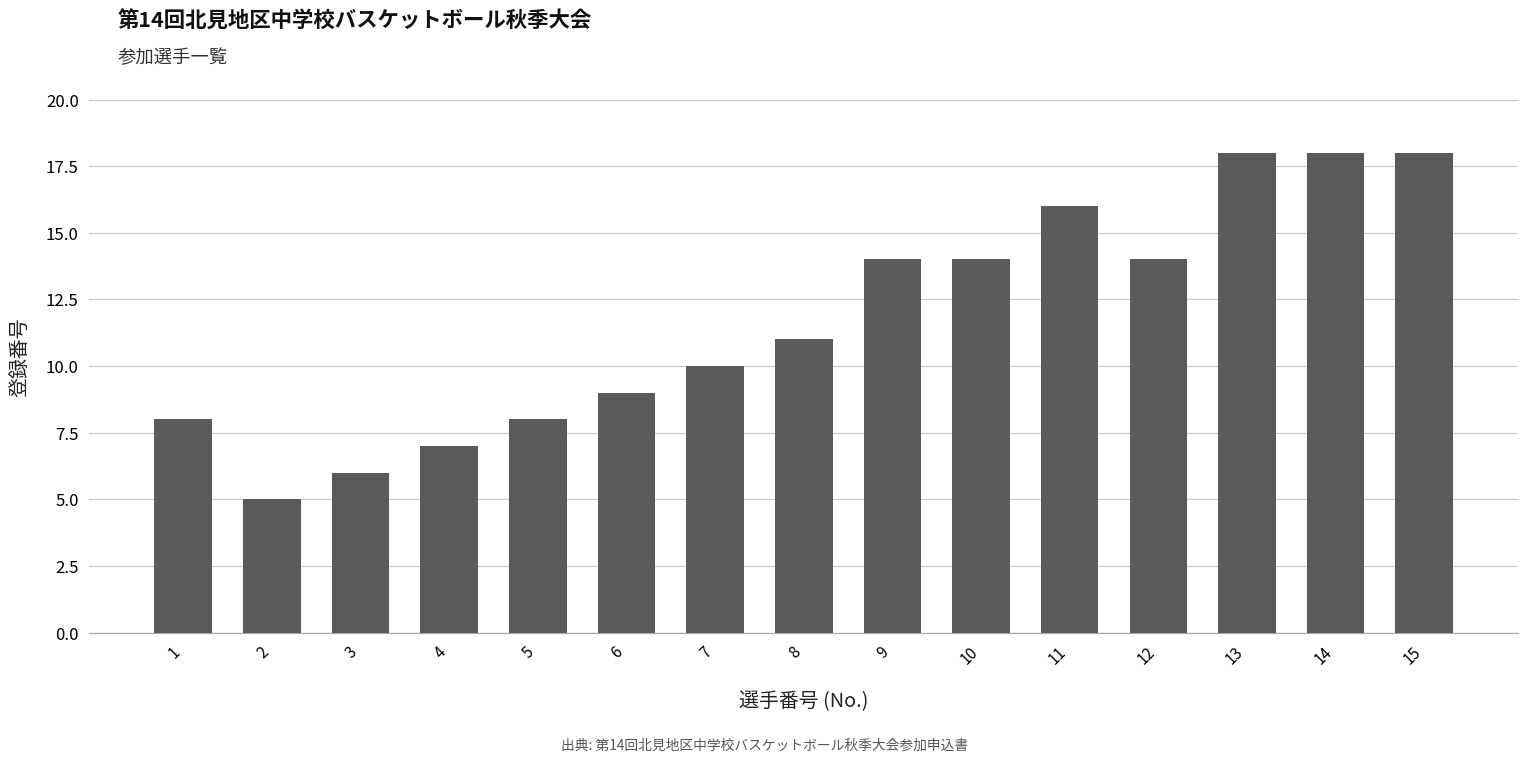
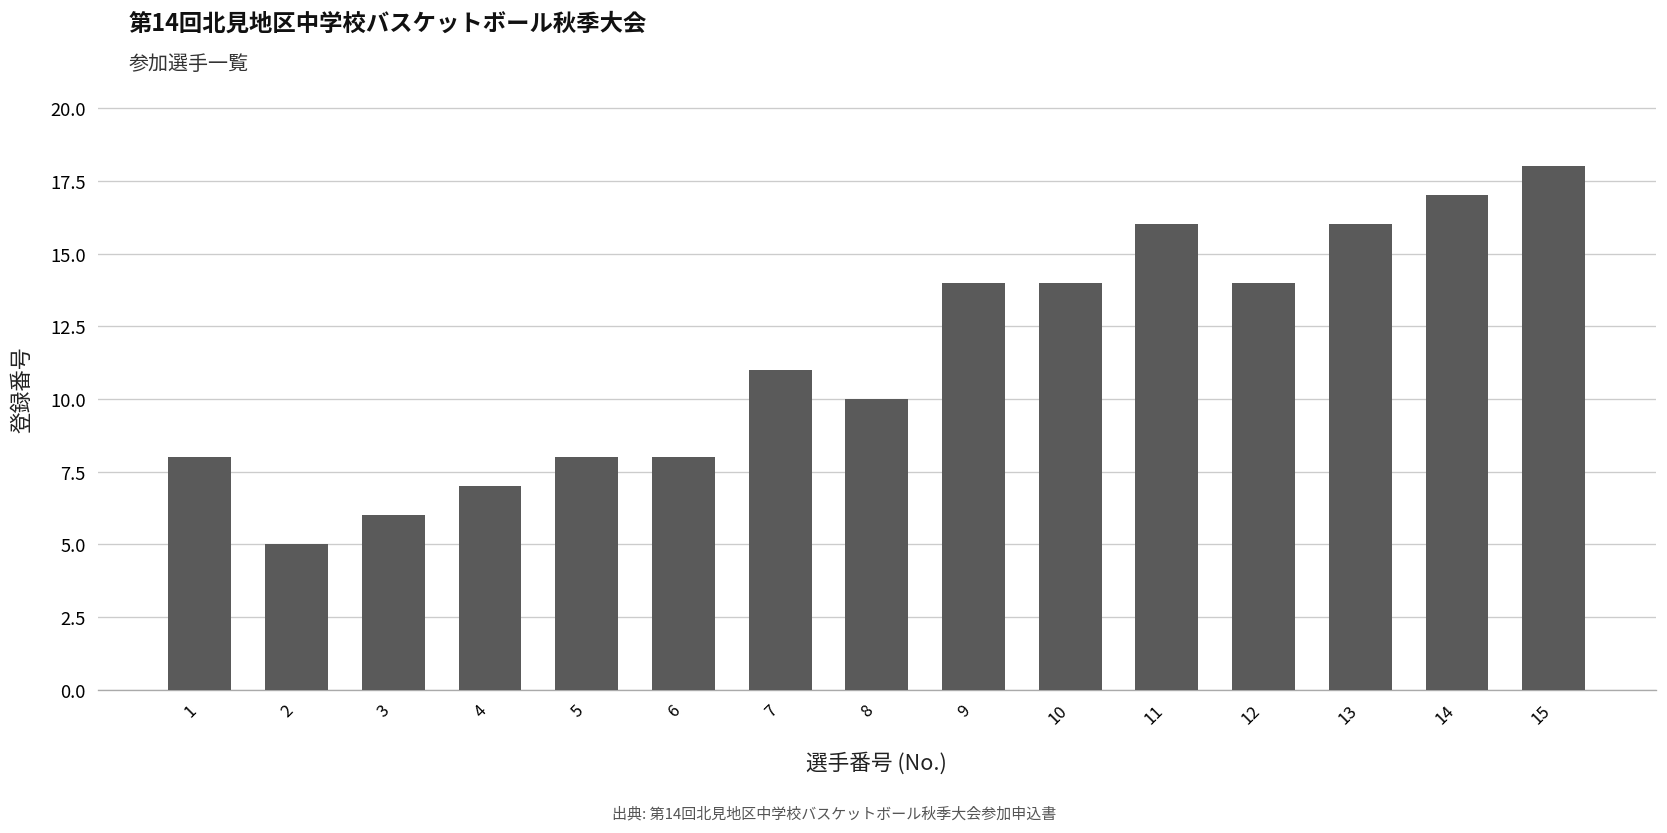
  {
    "1": 8,
    "2": 5,
    "3": 6,
    "4": 7,
    "5": 8,
-   "6": 9,
-   "7": 10,
-   "8": 11,
+   "6": 8,
+   "7": 11,
+   "8": 10,
    "9": 14,
    "10": 14,
    "11": 16,
    "12": 14,
-   "13": 18,
-   "14": 18,
+   "13": 16,
+   "14": 17,
    "15": 18
  }
